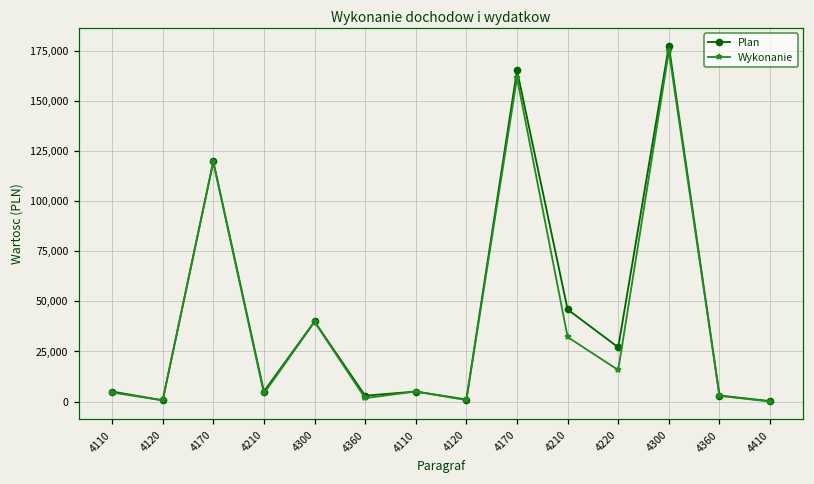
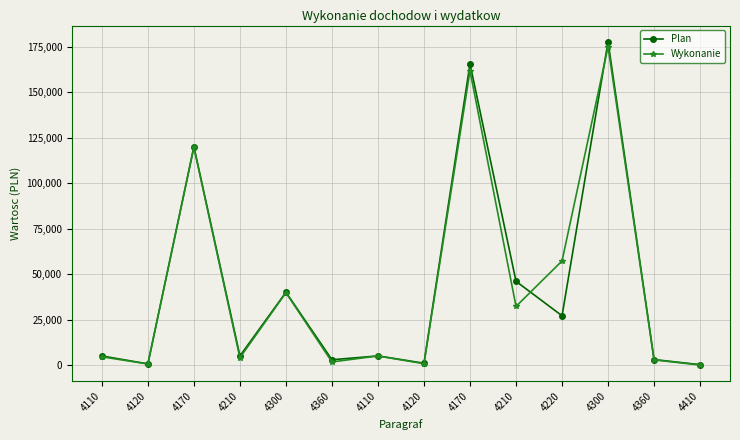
  {
    "Plan": {
      "4220": "27,000"
    },
    "Wykonanie": {
-     "4220": "16,000"
+     "4220": "57,000"
    }
  }
